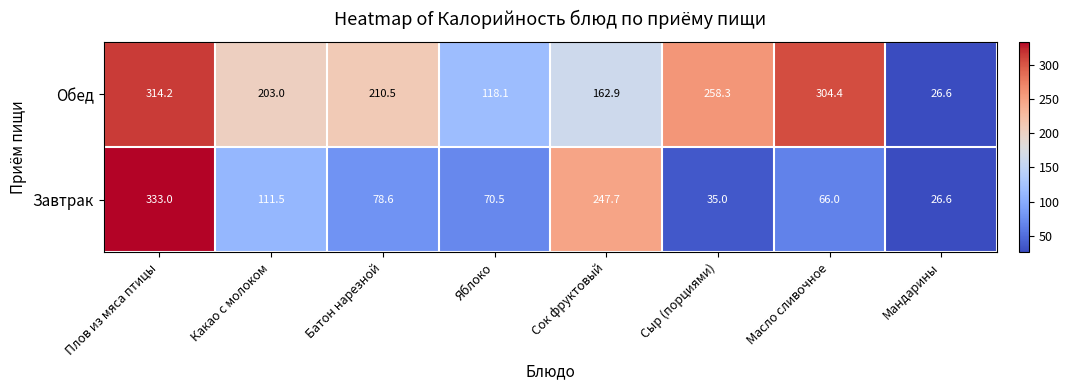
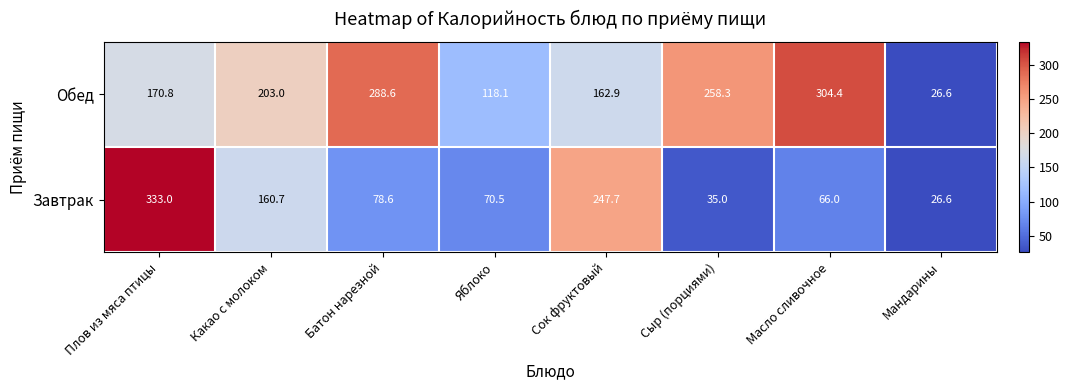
  {
    "Обед": {
-     "Плов из мяса птицы": 314.2,
+     "Плов из мяса птицы": 170.8,
      "Какао с молоком": 203.0,
-     "Батон нарезной": 210.5,
+     "Батон нарезной": 288.6,
      "Яблоко": 118.1,
      "Сок фруктовый": 162.9,
      "Сыр (порциями)": 258.3,
      "Масло сливочное": 304.4,
      "Мандарины": 26.6
    },
    "Завтрак": {
      "Плов из мяса птицы": 333.0,
-     "Какао с молоком": 111.5,
+     "Какао с молоком": 160.7,
      "Батон нарезной": 78.6,
      "Яблоко": 70.5,
      "Сок фруктовый": 247.7,
      "Сыр (порциями)": 35.0,
      "Масло сливочное": 66.0,
      "Мандарины": 26.6
    }
  }
